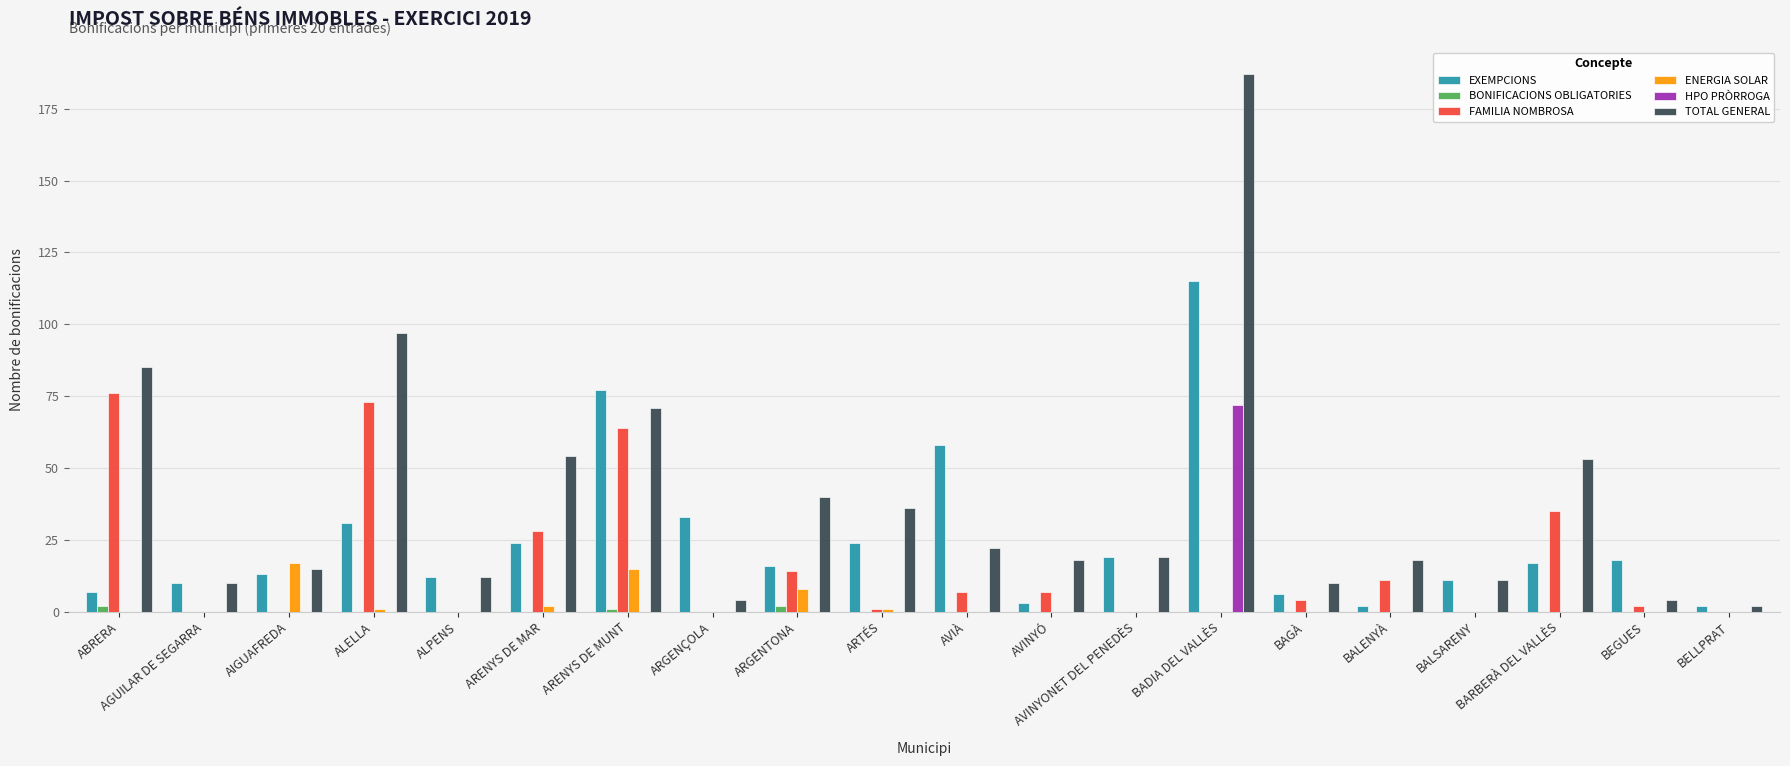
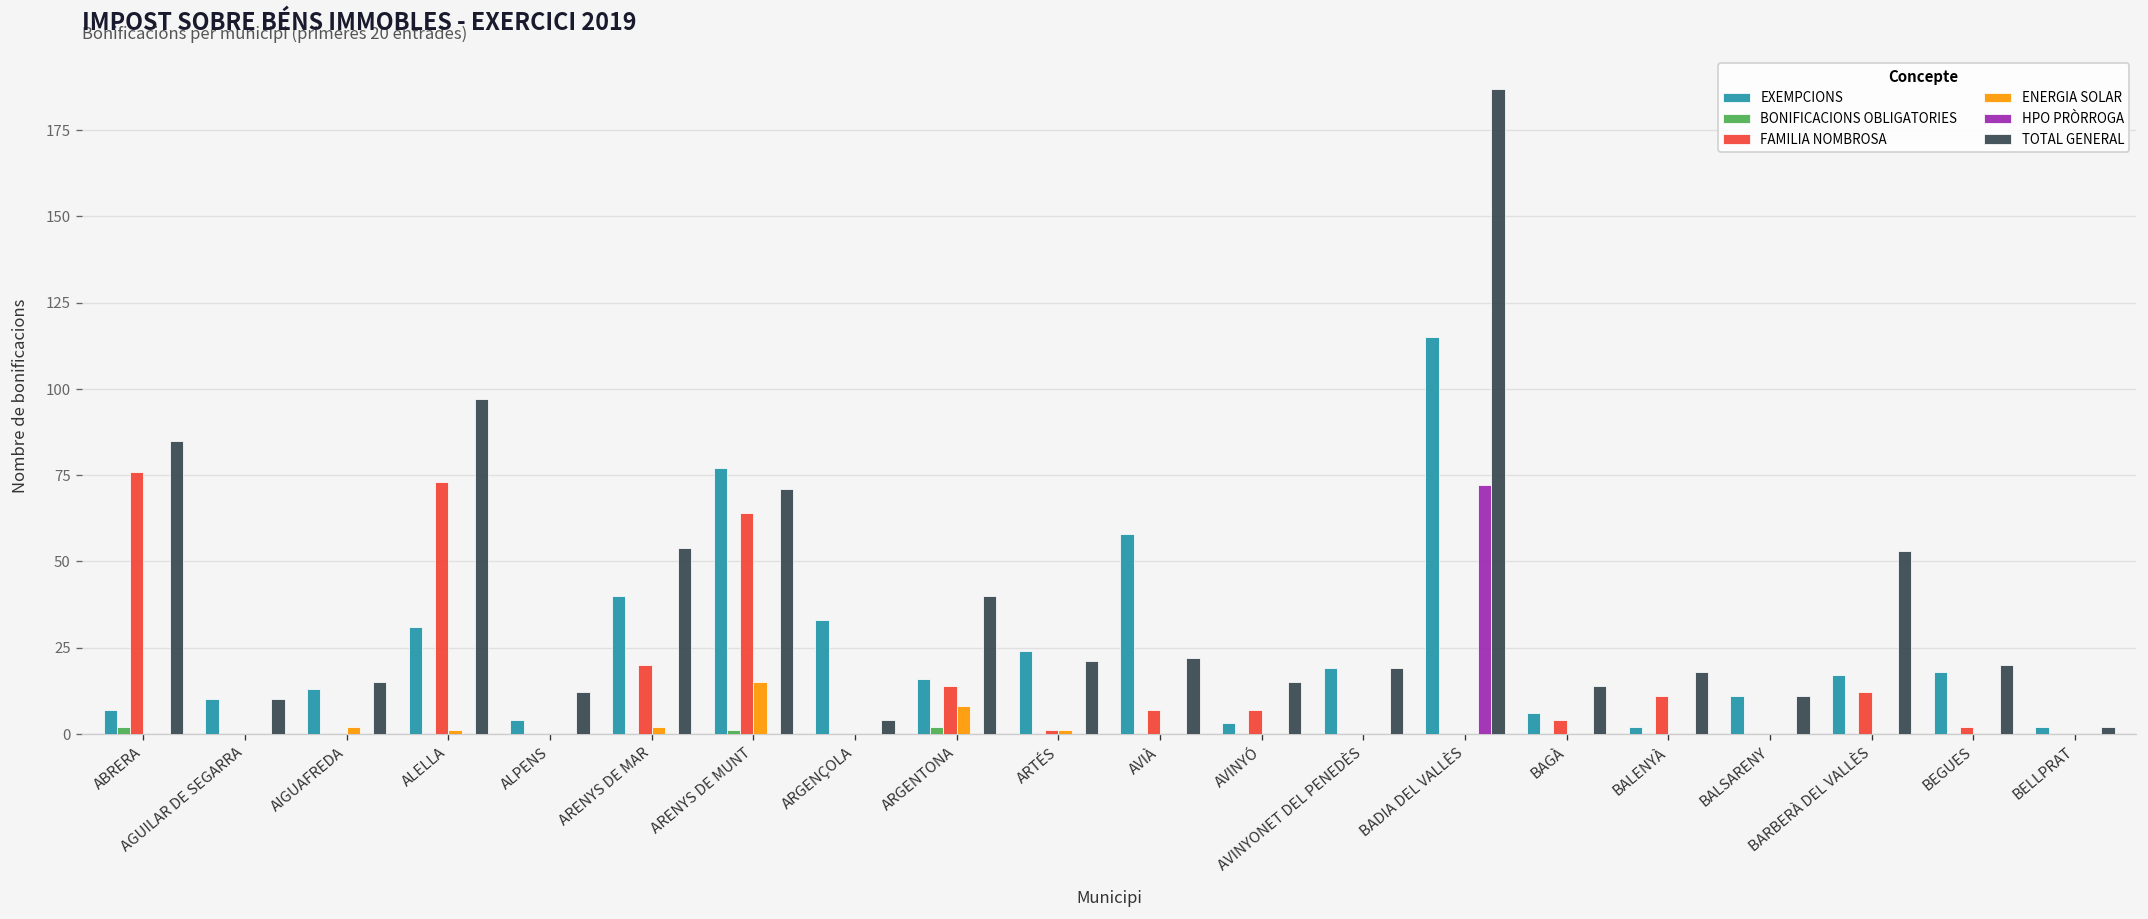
  {
    "EXEMPCIONS": {
      "ABRERA": 7,
      "AGUILAR DE SEGARRA": 10,
      "AIGUAFREDA": 13,
      "ALELLA": 31,
-     "ALPENS": 12,
-     "ARENYS DE MAR": 24,
+     "ALPENS": 4,
+     "ARENYS DE MAR": 40,
      "ARENYS DE MUNT": 77,
      "ARGENÇOLA": 33,
      "ARGENTONA": 16,
      "ARTÉS": 24,
      "AVIÀ": 58,
      "AVINYÓ": 3,
      "AVINYONET DEL PENEDÈS": 19,
      "BADIA DEL VALLÈS": 115,
      "BAGÀ": 6,
      "BALENYÀ": 2,
      "BALSARENY": 11,
      "BARBERÀ DEL VALLÈS": 17,
      "BEGUES": 18,
      "BELLPRAT": 2
    },
    "BONIFICACIONS OBLIGATORIES": {
      "ABRERA": 2,
      "AGUILAR DE SEGARRA": 0,
      "AIGUAFREDA": 0,
      "ALELLA": 0,
      "ALPENS": 0,
      "ARENYS DE MAR": 0,
      "ARENYS DE MUNT": 1,
      "ARGENÇOLA": 0,
      "ARGENTONA": 2,
      "ARTÉS": 0,
      "AVIÀ": 0,
      "AVINYÓ": 0,
      "AVINYONET DEL PENEDÈS": 0,
      "BADIA DEL VALLÈS": 0,
      "BAGÀ": 0,
      "BALENYÀ": 0,
      "BALSARENY": 0,
      "BARBERÀ DEL VALLÈS": 0,
      "BEGUES": 0,
      "BELLPRAT": 0
    },
    "FAMILIA NOMBROSA": {
      "ABRERA": 76,
      "AGUILAR DE SEGARRA": 0,
      "AIGUAFREDA": 0,
      "ALELLA": 73,
      "ALPENS": 0,
-     "ARENYS DE MAR": 28,
+     "ARENYS DE MAR": 20,
      "ARENYS DE MUNT": 64,
      "ARGENÇOLA": 0,
      "ARGENTONA": 14,
      "ARTÉS": 1,
      "AVIÀ": 7,
      "AVINYÓ": 7,
      "AVINYONET DEL PENEDÈS": 0,
      "BADIA DEL VALLÈS": 0,
      "BAGÀ": 4,
      "BALENYÀ": 11,
      "BALSARENY": 0,
-     "BARBERÀ DEL VALLÈS": 35,
+     "BARBERÀ DEL VALLÈS": 12,
      "BEGUES": 2,
      "BELLPRAT": 0
    },
    "ENERGIA SOLAR": {
      "ABRERA": 0,
      "AGUILAR DE SEGARRA": 0,
-     "AIGUAFREDA": 17,
+     "AIGUAFREDA": 2,
      "ALELLA": 1,
      "ALPENS": 0,
      "ARENYS DE MAR": 2,
      "ARENYS DE MUNT": 15,
      "ARGENÇOLA": 0,
      "ARGENTONA": 8,
      "ARTÉS": 1,
      "AVIÀ": 0,
      "AVINYÓ": 0,
      "AVINYONET DEL PENEDÈS": 0,
      "BADIA DEL VALLÈS": 0,
      "BAGÀ": 0,
      "BALENYÀ": 0,
      "BALSARENY": 0,
      "BARBERÀ DEL VALLÈS": 0,
      "BEGUES": 0,
      "BELLPRAT": 0
    },
    "HPO PRÒRROGA": {
      "ABRERA": 0,
      "AGUILAR DE SEGARRA": 0,
      "AIGUAFREDA": 0,
      "ALELLA": 0,
      "ALPENS": 0,
      "ARENYS DE MAR": 0,
      "ARENYS DE MUNT": 0,
      "ARGENÇOLA": 0,
      "ARGENTONA": 0,
      "ARTÉS": 0,
      "AVIÀ": 0,
      "AVINYÓ": 0,
      "AVINYONET DEL PENEDÈS": 0,
      "BADIA DEL VALLÈS": 72,
      "BAGÀ": 0,
      "BALENYÀ": 0,
      "BALSARENY": 0,
      "BARBERÀ DEL VALLÈS": 0,
      "BEGUES": 0,
      "BELLPRAT": 0
    },
    "TOTAL GENERAL": {
      "ABRERA": 85,
      "AGUILAR DE SEGARRA": 10,
      "AIGUAFREDA": 15,
      "ALELLA": 97,
      "ALPENS": 12,
      "ARENYS DE MAR": 54,
      "ARENYS DE MUNT": 71,
      "ARGENÇOLA": 4,
      "ARGENTONA": 40,
-     "ARTÉS": 36,
+     "ARTÉS": 21,
      "AVIÀ": 22,
-     "AVINYÓ": 18,
+     "AVINYÓ": 15,
      "AVINYONET DEL PENEDÈS": 19,
      "BADIA DEL VALLÈS": 187,
-     "BAGÀ": 10,
+     "BAGÀ": 14,
      "BALENYÀ": 18,
      "BALSARENY": 11,
      "BARBERÀ DEL VALLÈS": 53,
-     "BEGUES": 4,
+     "BEGUES": 20,
      "BELLPRAT": 2
    }
  }
